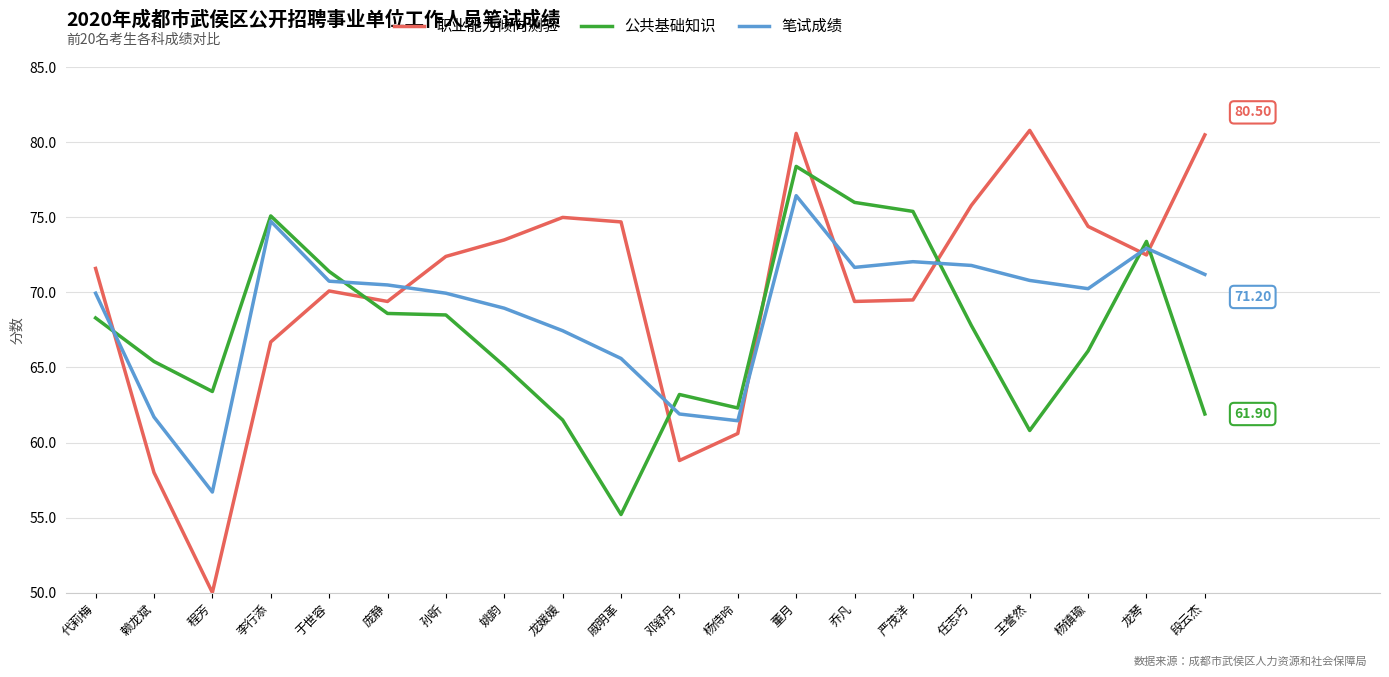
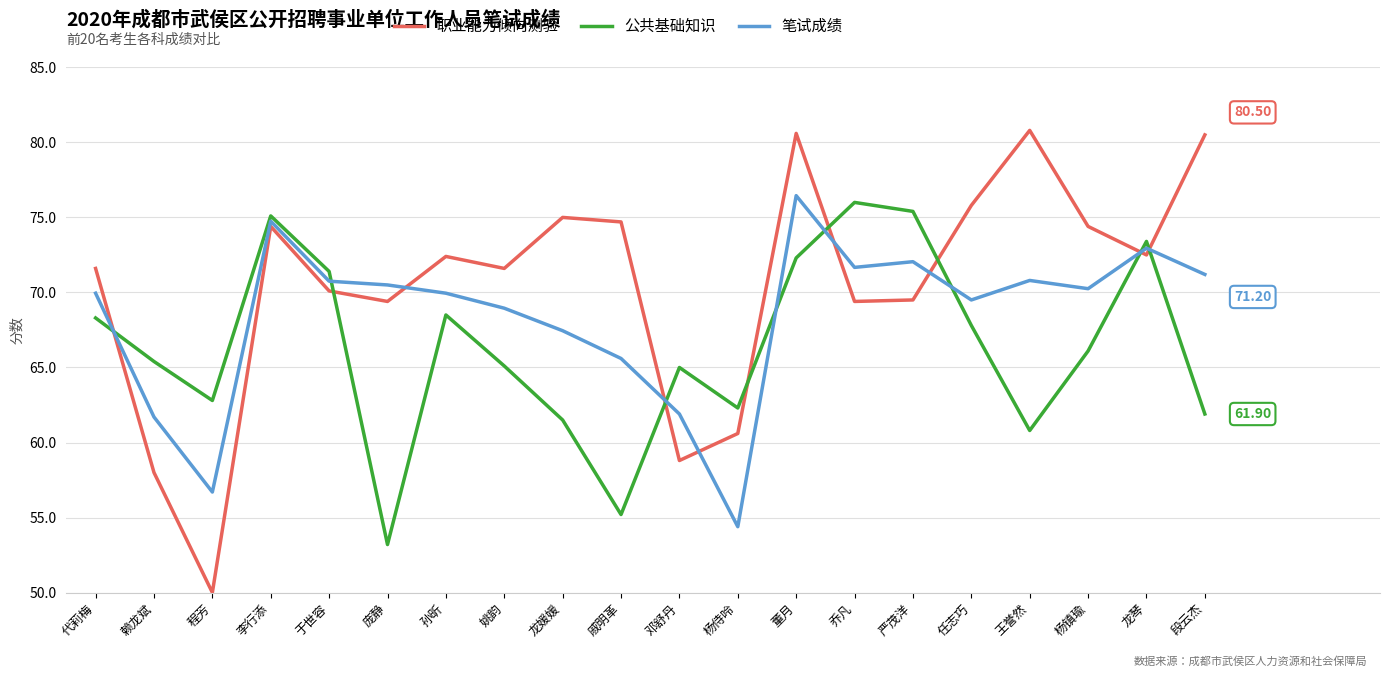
  {
    "职业能力倾向测验": {
      "代莉梅": 71.6,
      "赖龙斌": 58.0,
      "程芳": 50.0,
-     "李行添": 66.7,
+     "李行添": 74.4,
      "于世容": 70.1,
      "庞静": 69.4,
      "孙昕": 72.4,
-     "姚韵": 73.5,
+     "姚韵": 71.6,
      "龙媛媛": 75.0,
      "戚明革": 74.7,
      "邓舒丹": 58.8,
      "杨侍呤": 60.6,
      "董月": 80.6,
      "乔凡": 69.4,
      "严茂洋": 69.5,
      "任志巧": 75.8,
      "王誉然": 80.8,
      "杨镇瑜": 74.4,
      "龙琴": 72.5,
      "段云杰": 80.5
    },
    "公共基础知识": {
      "代莉梅": 68.3,
      "赖龙斌": 65.4,
-     "程芳": 63.4,
+     "程芳": 62.8,
      "李行添": 75.1,
      "于世容": 71.4,
-     "庞静": 68.6,
+     "庞静": 53.2,
      "孙昕": 68.5,
      "姚韵": 65.1,
      "龙媛媛": 61.5,
      "戚明革": 55.2,
-     "邓舒丹": 63.2,
+     "邓舒丹": 65.0,
      "杨侍呤": 62.3,
-     "董月": 78.4,
+     "董月": 72.3,
      "乔凡": 76.0,
      "严茂洋": 75.4,
      "任志巧": 67.8,
      "王誉然": 60.8,
      "杨镇瑜": 66.1,
      "龙琴": 73.4,
      "段云杰": 61.9
    },
    "笔试成绩": {
      "代莉梅": 70.0,
      "赖龙斌": 61.7,
      "程芳": 56.7,
      "李行添": 74.8,
      "于世容": 70.8,
      "庞静": 70.5,
      "孙昕": 70.0,
      "姚韵": 69.0,
      "龙媛媛": 67.5,
      "戚明革": 65.6,
      "邓舒丹": 61.9,
-     "杨侍呤": 61.5,
+     "杨侍呤": 54.4,
      "董月": 76.5,
      "乔凡": 71.7,
      "严茂洋": 72.1,
-     "任志巧": 71.8,
+     "任志巧": 69.5,
      "王誉然": 70.8,
      "杨镇瑜": 70.3,
      "龙琴": 73.0,
      "段云杰": 71.2
    }
  }
